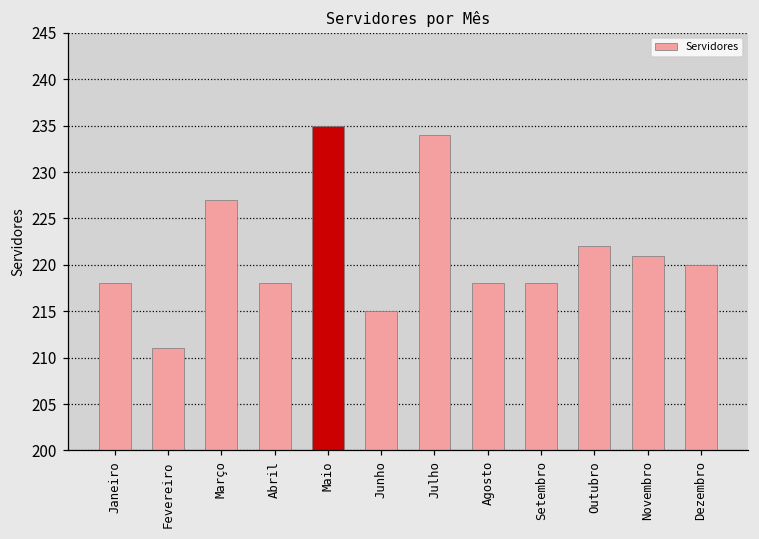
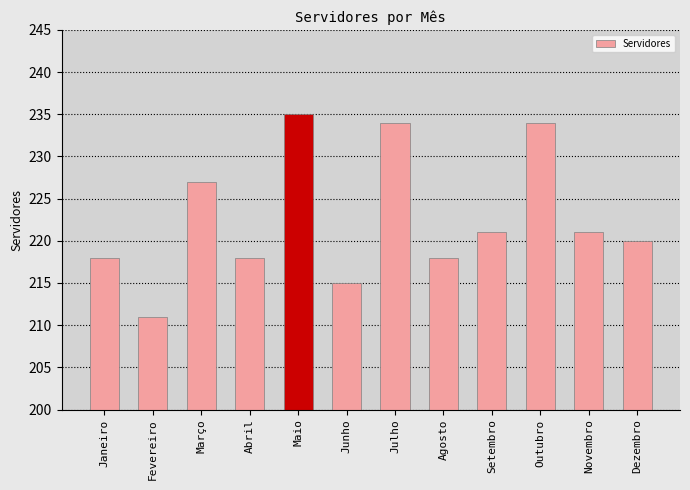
  {
    "Janeiro": 218,
    "Fevereiro": 211,
    "Março": 227,
    "Abril": 218,
    "Maio": 235,
    "Junho": 215,
    "Julho": 234,
    "Agosto": 218,
-   "Setembro": 218,
-   "Outubro": 222,
+   "Setembro": 221,
+   "Outubro": 234,
    "Novembro": 221,
    "Dezembro": 220
  }
